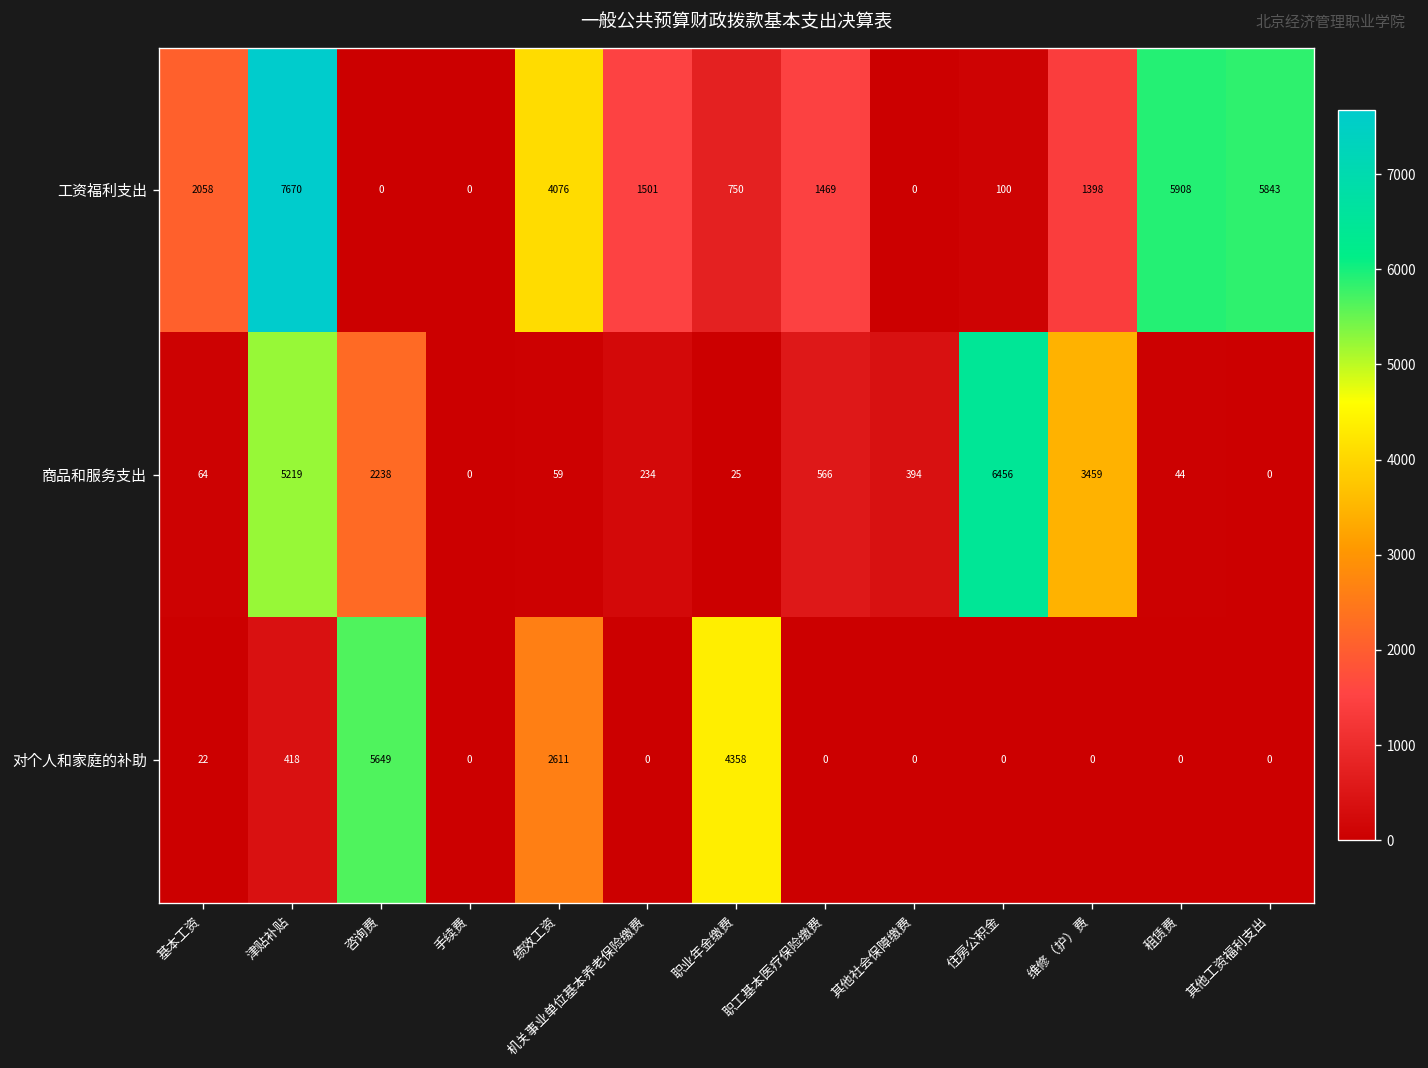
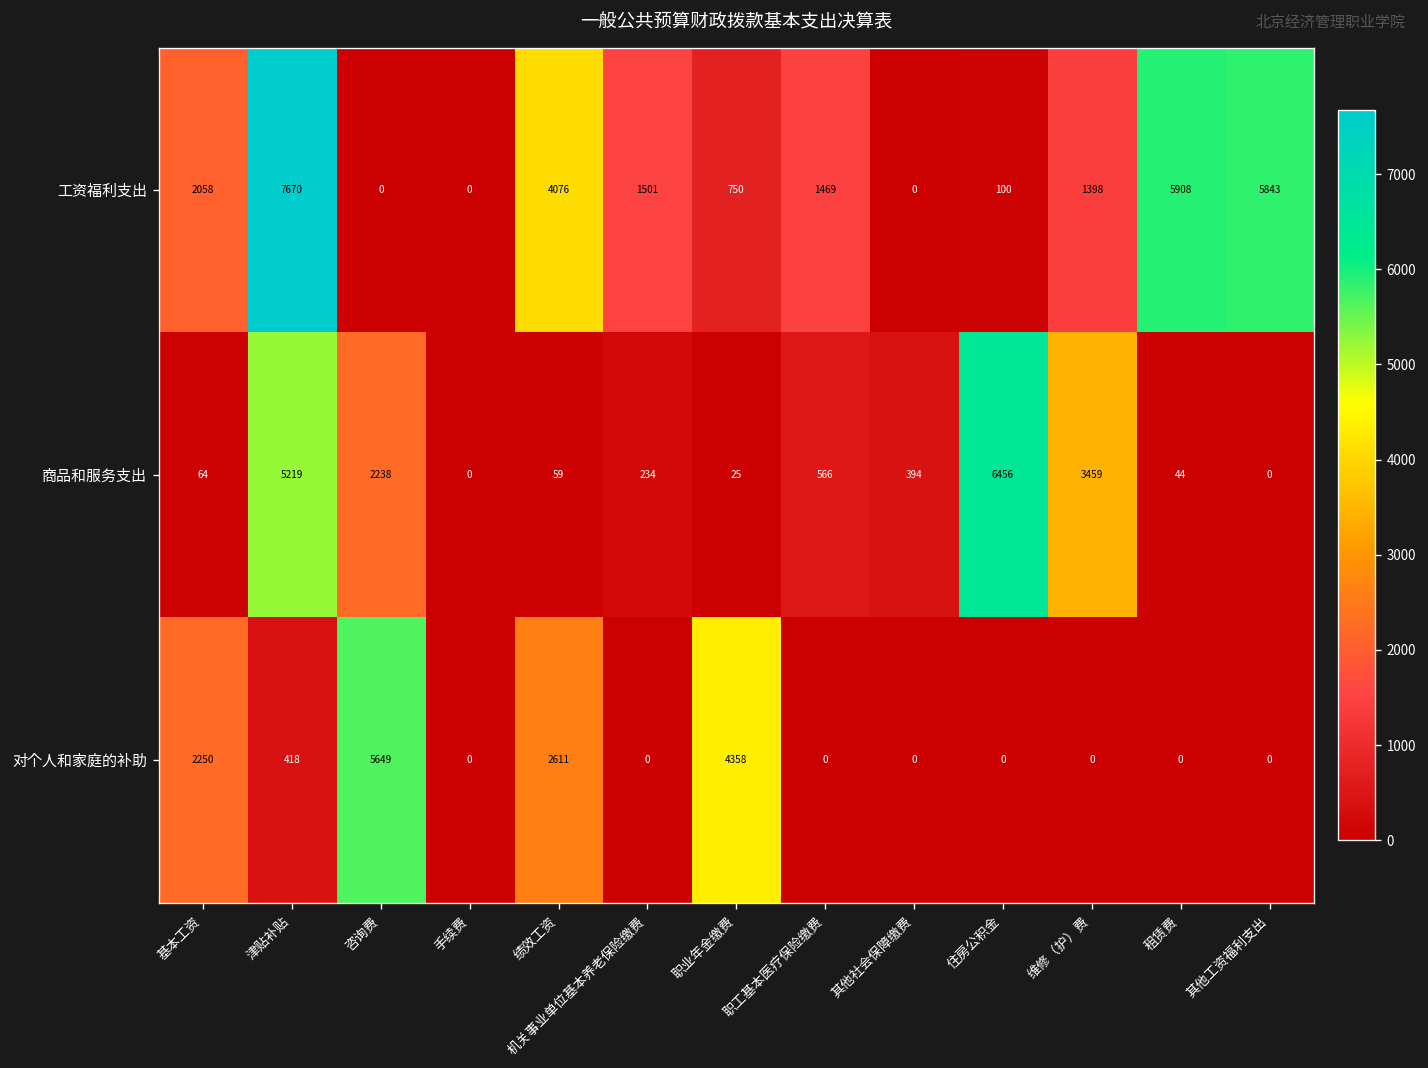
  {
    "工资福利支出": {
      "基本工资": 2058,
      "津贴补贴": 7670,
      "咨询费": 0,
      "手续费": 0,
      "绩效工资": 4076,
      "机关事业单位基本养老保险缴费": 1501,
      "职业年金缴费": 750,
      "职工基本医疗保险缴费": 1469,
      "其他社会保障缴费": 0,
      "住房公积金": 100,
      "维修（护）费": 1398,
      "租赁费": 5908,
      "其他工资福利支出": 5843
    },
    "商品和服务支出": {
      "基本工资": 64,
      "津贴补贴": 5219,
      "咨询费": 2238,
      "手续费": 0,
      "绩效工资": 59,
      "机关事业单位基本养老保险缴费": 234,
      "职业年金缴费": 25,
      "职工基本医疗保险缴费": 566,
      "其他社会保障缴费": 394,
      "住房公积金": 6456,
      "维修（护）费": 3459,
      "租赁费": 44,
      "其他工资福利支出": 0
    },
    "对个人和家庭的补助": {
-     "基本工资": 22,
+     "基本工资": 2250,
      "津贴补贴": 418,
      "咨询费": 5649,
      "手续费": 0,
      "绩效工资": 2611,
      "机关事业单位基本养老保险缴费": 0,
      "职业年金缴费": 4358,
      "职工基本医疗保险缴费": 0,
      "其他社会保障缴费": 0,
      "住房公积金": 0,
      "维修（护）费": 0,
      "租赁费": 0,
      "其他工资福利支出": 0
    }
  }
